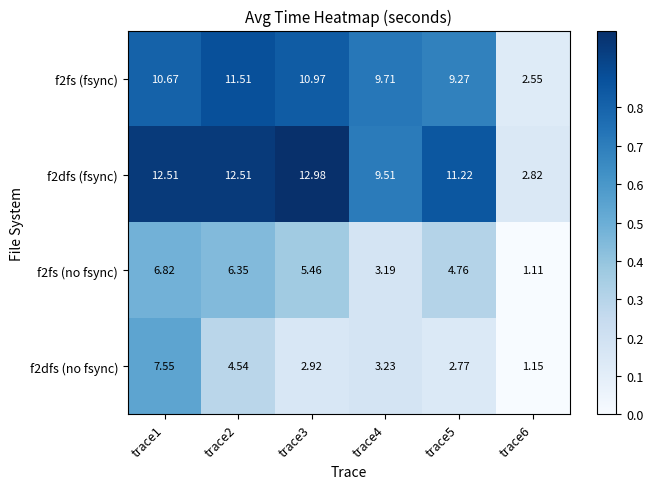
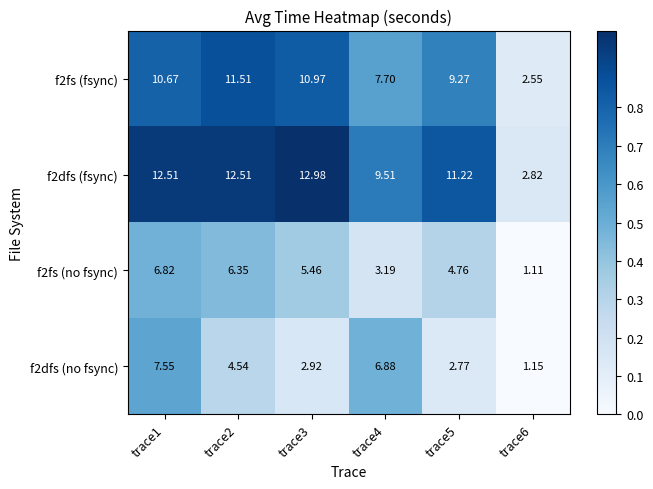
  {
    "f2fs (fsync)": {
      "trace1": 10.67,
      "trace2": 11.51,
      "trace3": 10.97,
-     "trace4": 9.71,
+     "trace4": 7.70,
      "trace5": 9.27,
      "trace6": 2.55
    },
    "f2dfs (fsync)": {
      "trace1": 12.51,
      "trace2": 12.51,
      "trace3": 12.98,
      "trace4": 9.51,
      "trace5": 11.22,
      "trace6": 2.82
    },
    "f2fs (no fsync)": {
      "trace1": 6.82,
      "trace2": 6.35,
      "trace3": 5.46,
      "trace4": 3.19,
      "trace5": 4.76,
      "trace6": 1.11
    },
    "f2dfs (no fsync)": {
      "trace1": 7.55,
      "trace2": 4.54,
      "trace3": 2.92,
-     "trace4": 3.23,
+     "trace4": 6.88,
      "trace5": 2.77,
      "trace6": 1.15
    }
  }
